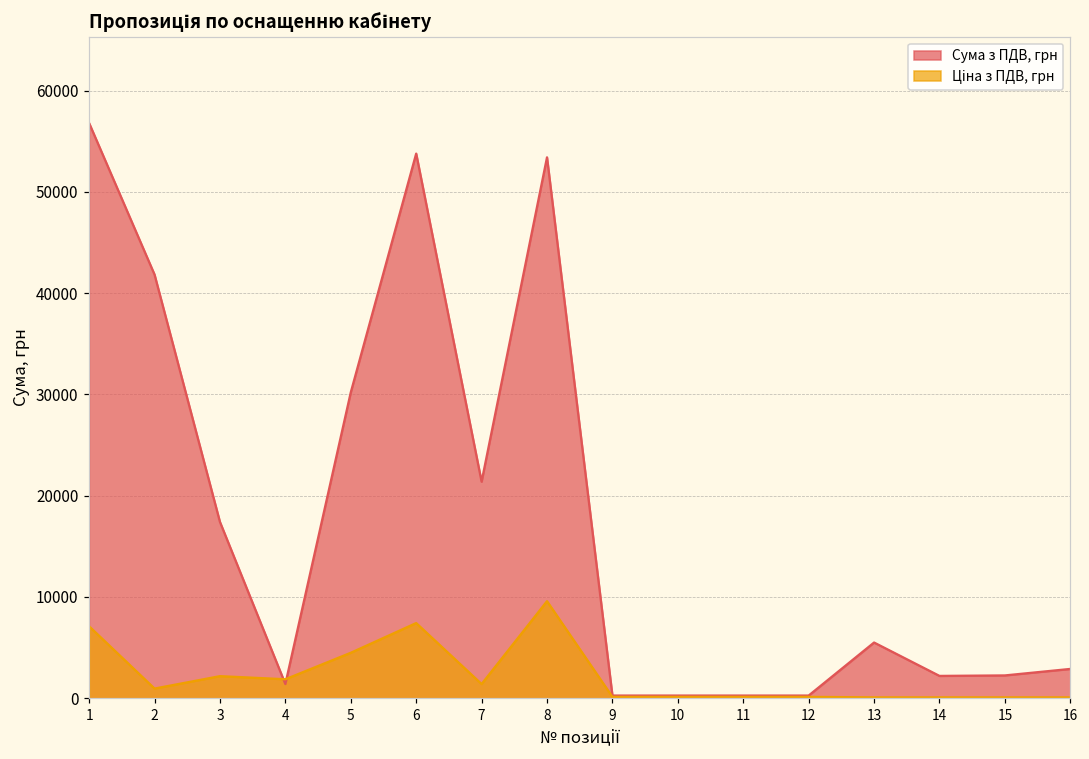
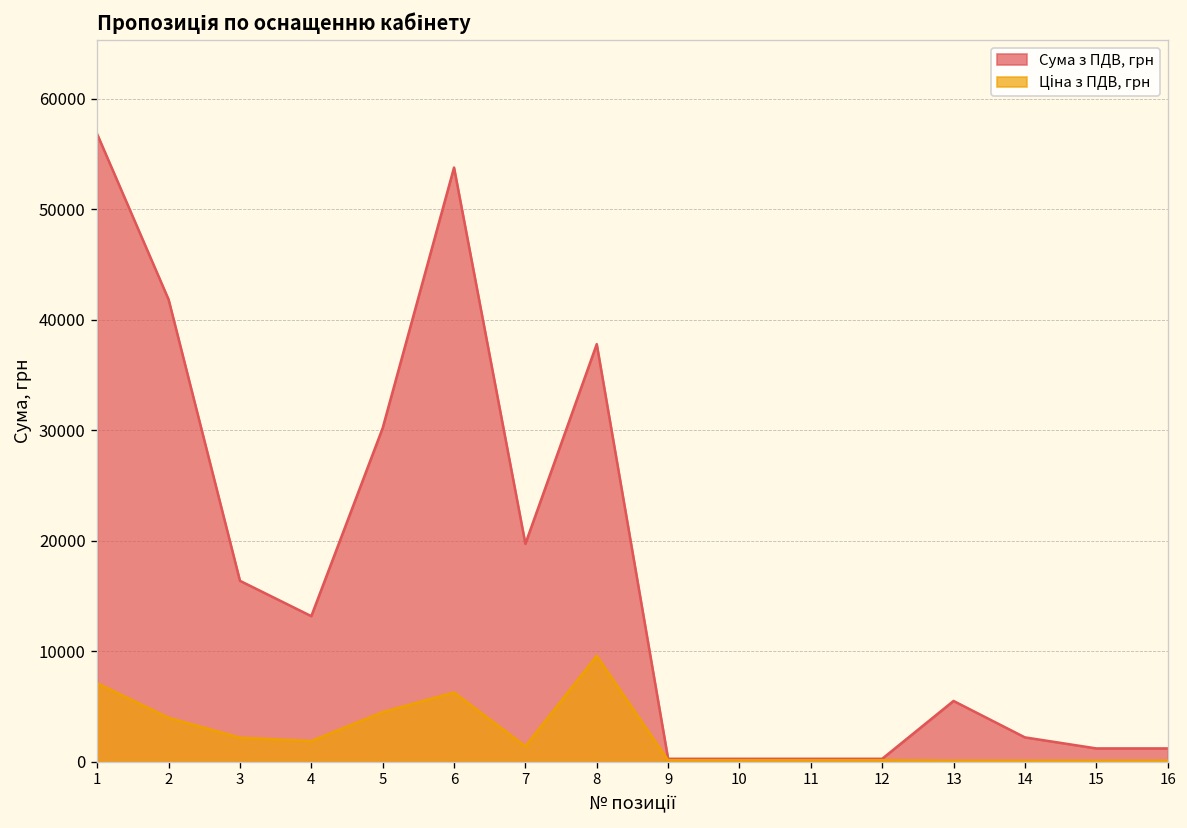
  {
    "Сума з ПДВ, грн": {
      "1": 57000,
      "2": 42000,
-     "3": 17000,
-     "4": 1000,
+     "3": 16000,
+     "4": 13000,
      "5": 30000,
      "6": 54000,
-     "7": 21000,
-     "8": 53000,
+     "7": 20000,
+     "8": 38000,
      "13": 5000,
      "14": 2000,
-     "15": 2000,
-     "16": 3000
+     "15": 1000,
+     "16": 1000
    },
    "Ціна з ПДВ, грн": {
      "1": 7000,
-     "2": 1000,
+     "2": 4000,
      "3": 2000,
      "4": 2000,
      "5": 4000,
-     "6": 7000,
+     "6": 6000,
      "7": 1000,
      "8": 10000,
      "13": 0,
      "14": 0,
      "15": 0,
      "16": 0
    }
  }
